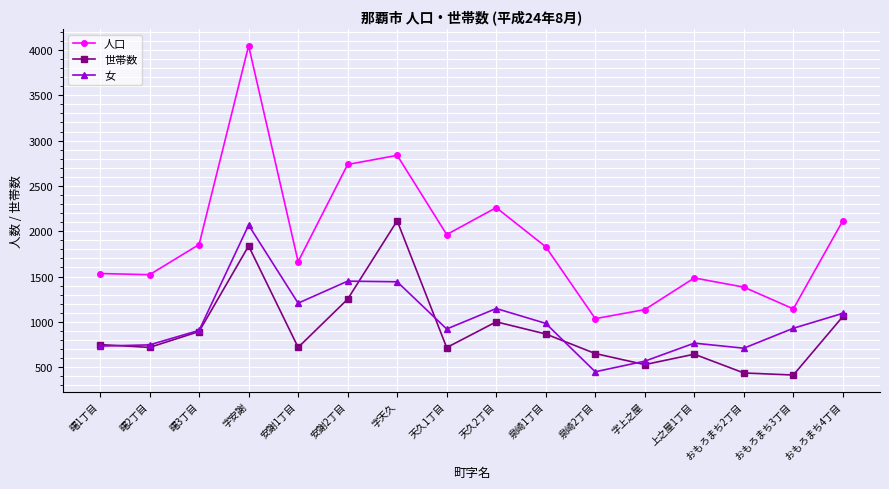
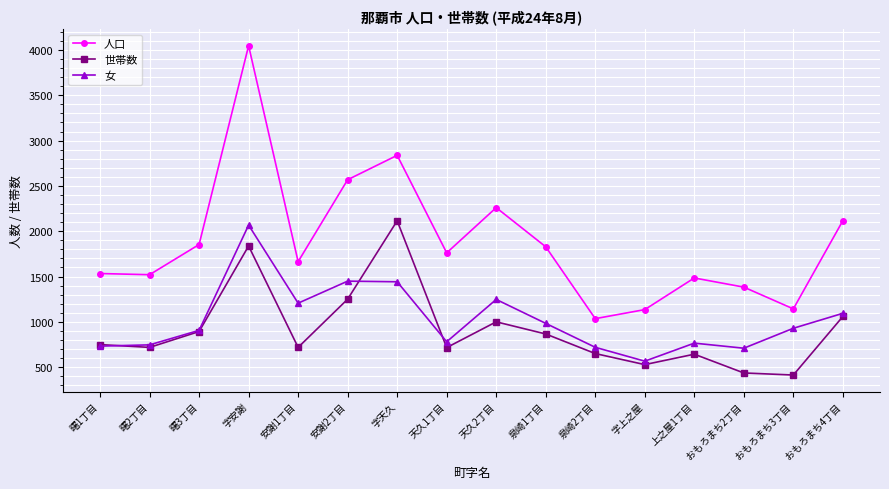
  {
    "人口": {
      "曙1丁目": 1500,
      "曙2丁目": 1500,
      "曙3丁目": 1900,
      "字安謝": 4000,
      "安謝1丁目": 1700,
-     "安謝2丁目": 2700,
+     "安謝2丁目": 2600,
      "字天久": 2800,
-     "天久1丁目": 2000,
+     "天久1丁目": 1800,
      "天久2丁目": 2300,
      "泉崎1丁目": 1800,
      "泉崎2丁目": 1000,
      "字上之屋": 1100,
      "上之屋1丁目": 1500,
      "おもろまち2丁目": 1400,
      "おもろまち3丁目": 1100,
      "おもろまち4丁目": 2100
    },
    "世帯数": {
      "字安謝": 1800,
      "安謝1丁目": 700,
      "安謝2丁目": 1300,
      "字天久": 2100,
      "天久1丁目": 700,
      "天久2丁目": 1000,
      "泉崎1丁目": 900,
      "泉崎2丁目": 700,
      "字上之屋": 500,
      "上之屋1丁目": 600,
      "おもろまち2丁目": 400,
      "おもろまち3丁目": 400,
      "おもろまち4丁目": 1100
    },
    "女": {
      "字安謝": 2100,
      "安謝1丁目": 1200,
      "安謝2丁目": 1400,
      "字天久": 1400,
-     "天久1丁目": 900,
-     "天久2丁目": 1100,
+     "天久1丁目": 800,
+     "天久2丁目": 1200,
      "泉崎1丁目": 1000,
-     "泉崎2丁目": 400,
+     "泉崎2丁目": 700,
      "字上之屋": 600,
      "上之屋1丁目": 800,
      "おもろまち2丁目": 700,
      "おもろまち3丁目": 900,
      "おもろまち4丁目": 1100
    }
  }
